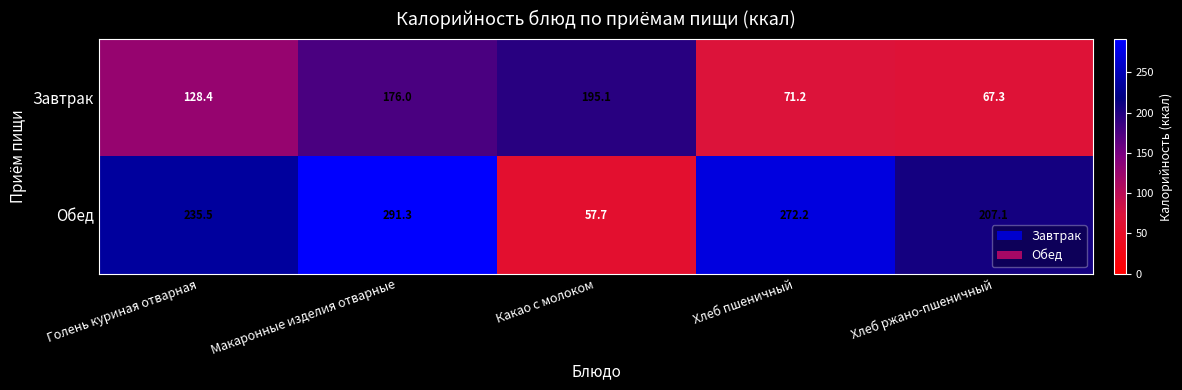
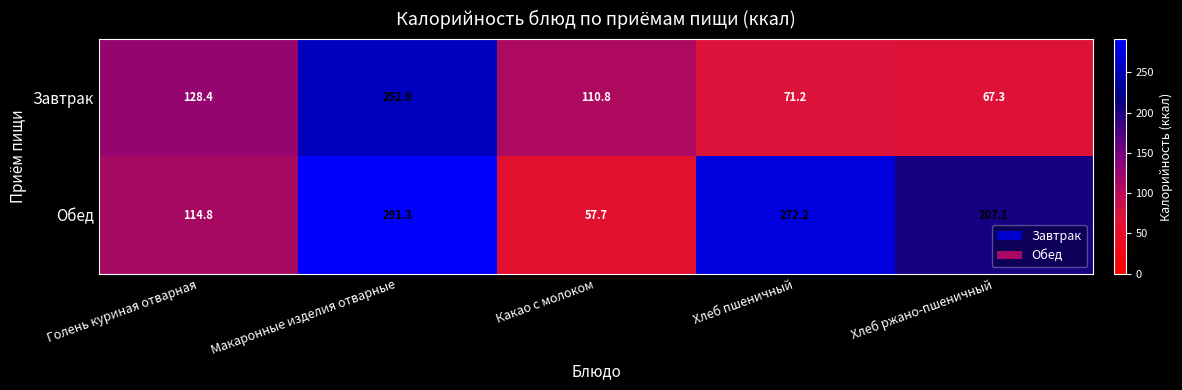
  {
    "Завтрак": {
      "Голень куриная отварная": 128.4,
-     "Макаронные изделия отварные": 176.0,
-     "Какао с молоком": 195.1,
+     "Макаронные изделия отварные": 252.9,
+     "Какао с молоком": 110.8,
      "Хлеб пшеничный": 71.2,
      "Хлеб ржано-пшеничный": 67.3
    },
    "Обед": {
-     "Голень куриная отварная": 235.5,
+     "Голень куриная отварная": 114.8,
      "Макаронные изделия отварные": 291.3,
      "Какао с молоком": 57.7,
      "Хлеб пшеничный": 272.2,
      "Хлеб ржано-пшеничный": 207.1
    }
  }
